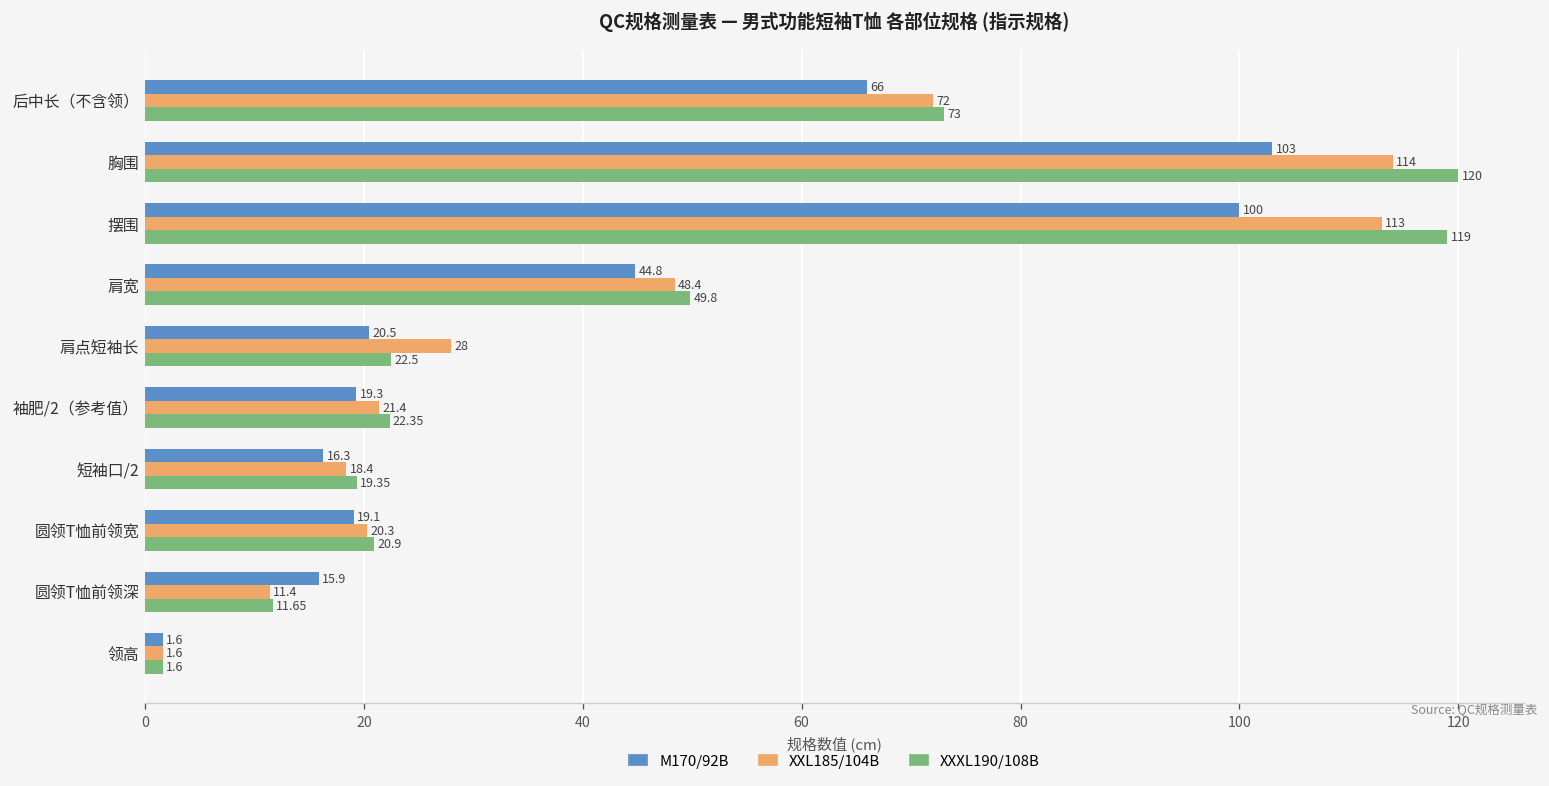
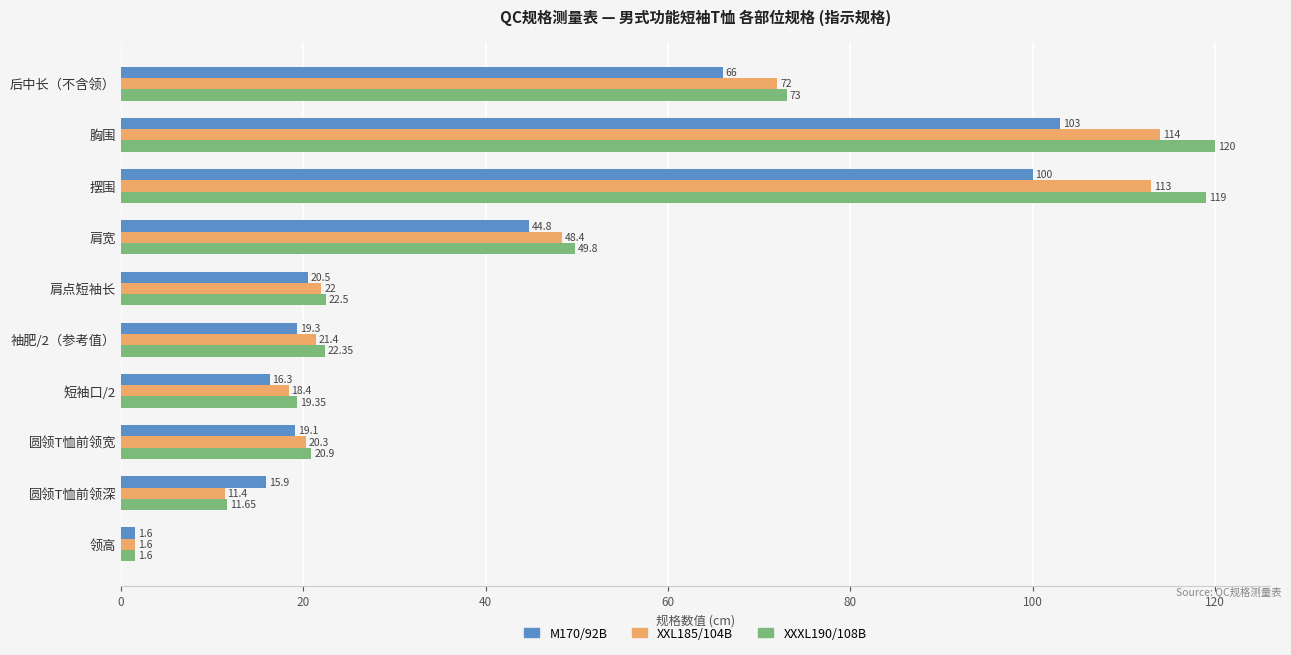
  {
    "M170/92B": {
      "后中长（不含领）": 66,
      "胸围": 103,
      "摆围": 100,
      "肩宽": 44.8,
      "肩点短袖长": 20.5,
      "袖肥/2（参考值）": 19.3,
      "短袖口/2": 16.3,
      "圆领T恤前领宽": 19.1,
      "圆领T恤前领深": 15.9,
      "领高": 1.6
    },
    "XXL185/104B": {
      "后中长（不含领）": 72,
      "胸围": 114,
      "摆围": 113,
      "肩宽": 48.4,
-     "肩点短袖长": 28,
+     "肩点短袖长": 22,
      "袖肥/2（参考值）": 21.4,
      "短袖口/2": 18.4,
      "圆领T恤前领宽": 20.3,
      "圆领T恤前领深": 11.4,
      "领高": 1.6
    },
    "XXXL190/108B": {
      "后中长（不含领）": 73,
      "胸围": 120,
      "摆围": 119,
      "肩宽": 49.8,
      "肩点短袖长": 22.5,
      "袖肥/2（参考值）": 22.35,
      "短袖口/2": 19.35,
      "圆领T恤前领宽": 20.9,
      "圆领T恤前领深": 11.65,
      "领高": 1.6
    }
  }
